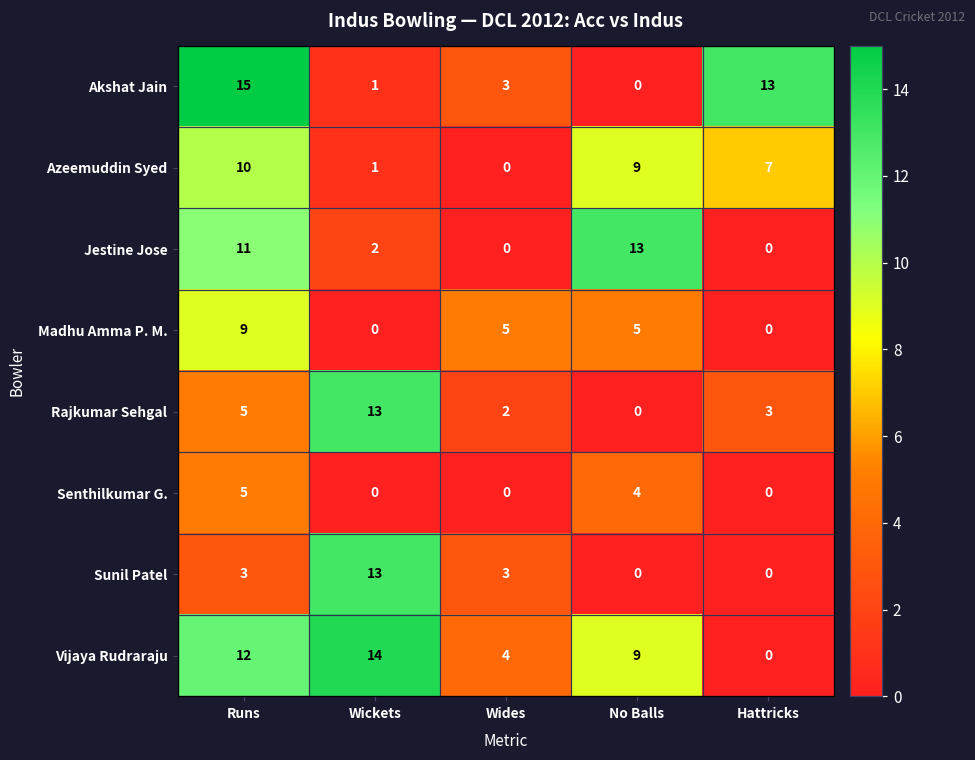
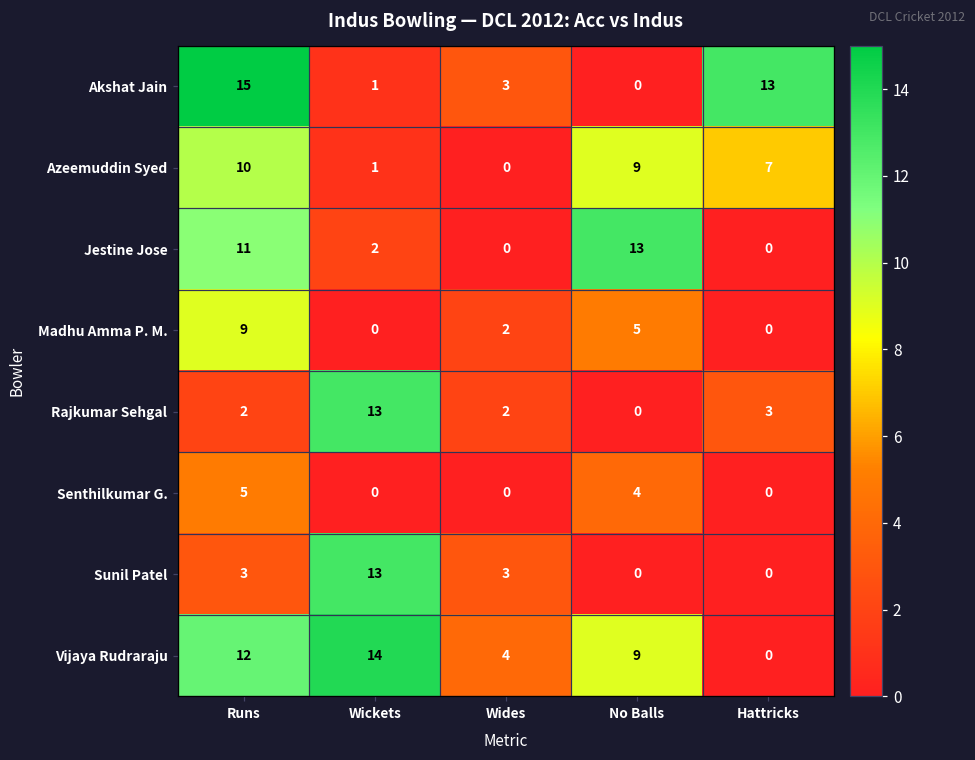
  {
    "Akshat Jain": {
      "Runs": 15,
      "Wickets": 1,
      "Wides": 3,
      "No Balls": 0,
      "Hattricks": 13
    },
    "Azeemuddin Syed": {
      "Runs": 10,
      "Wickets": 1,
      "Wides": 0,
      "No Balls": 9,
      "Hattricks": 7
    },
    "Jestine Jose": {
      "Runs": 11,
      "Wickets": 2,
      "Wides": 0,
      "No Balls": 13,
      "Hattricks": 0
    },
    "Madhu Amma P. M.": {
      "Runs": 9,
      "Wickets": 0,
-     "Wides": 5,
+     "Wides": 2,
      "No Balls": 5,
      "Hattricks": 0
    },
    "Rajkumar Sehgal": {
-     "Runs": 5,
+     "Runs": 2,
      "Wickets": 13,
      "Wides": 2,
      "No Balls": 0,
      "Hattricks": 3
    },
    "Senthilkumar G.": {
      "Runs": 5,
      "Wickets": 0,
      "Wides": 0,
      "No Balls": 4,
      "Hattricks": 0
    },
    "Sunil Patel": {
      "Runs": 3,
      "Wickets": 13,
      "Wides": 3,
      "No Balls": 0,
      "Hattricks": 0
    },
    "Vijaya Rudraraju": {
      "Runs": 12,
      "Wickets": 14,
      "Wides": 4,
      "No Balls": 9,
      "Hattricks": 0
    }
  }
